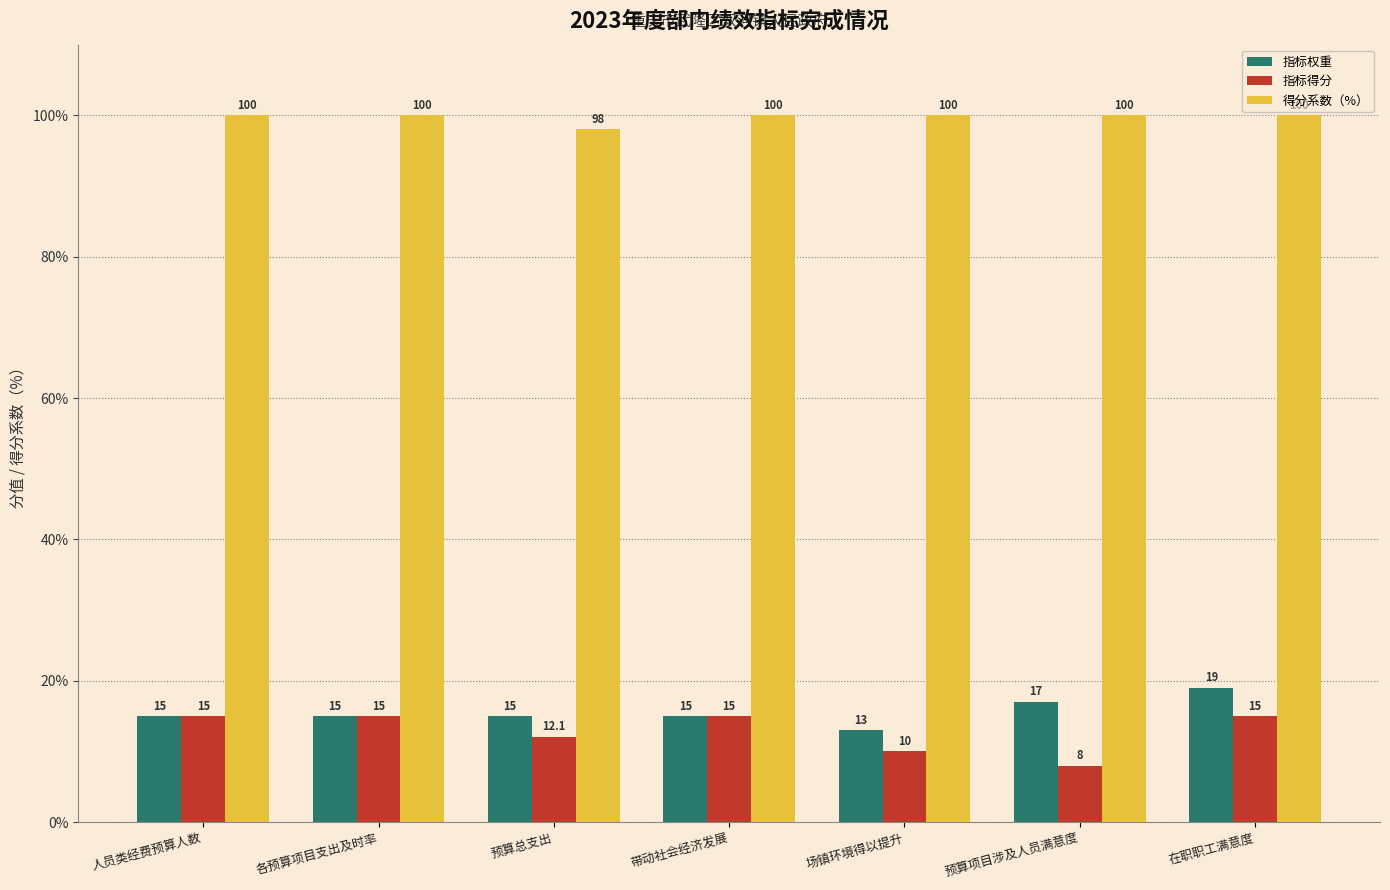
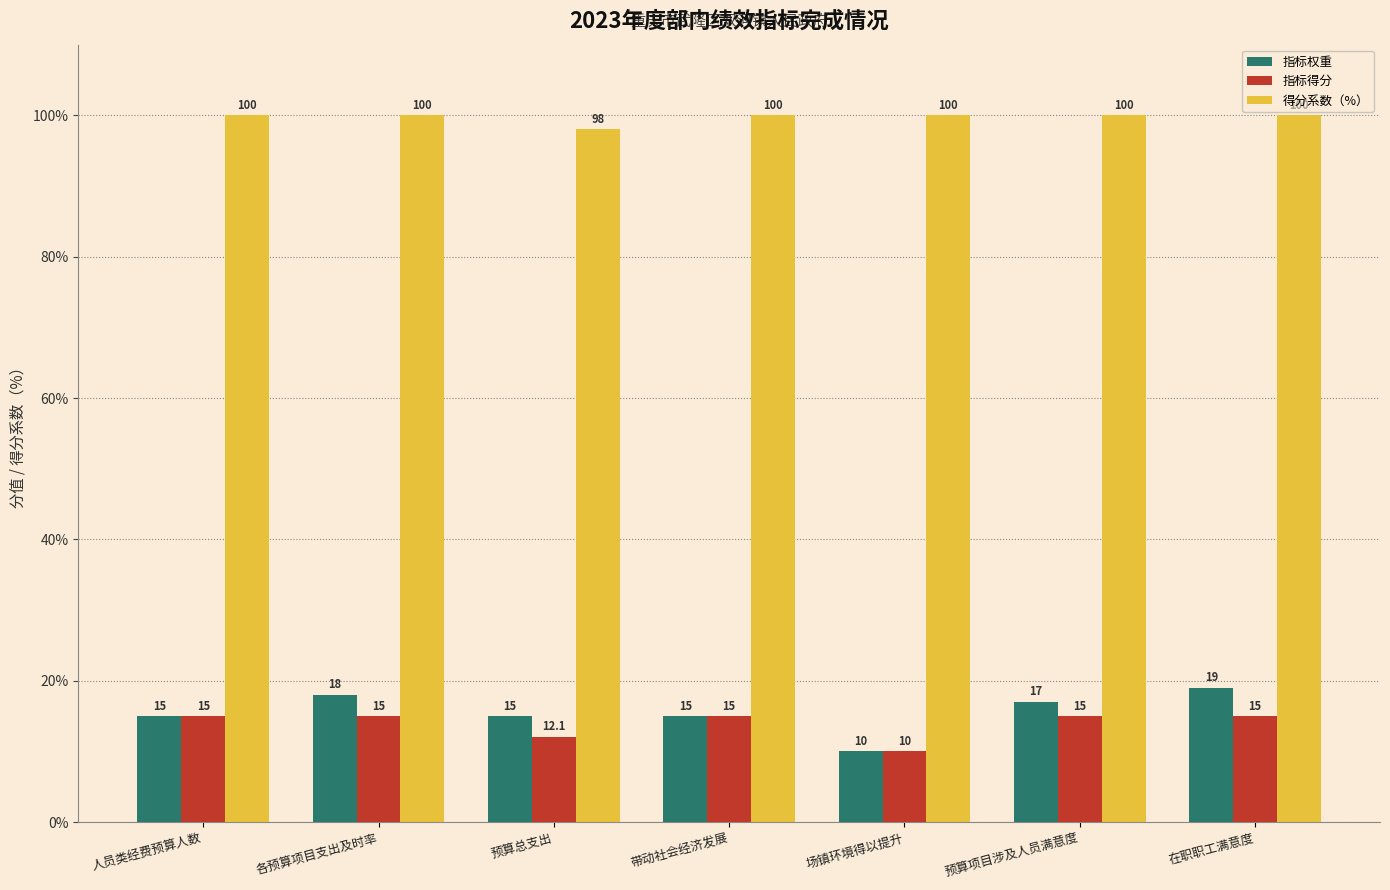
  {
    "指标权重": {
      "人员类经费预算人数": 15,
-     "各预算项目支出及时率": 15,
+     "各预算项目支出及时率": 18,
      "预算总支出": 15,
      "带动社会经济发展": 15,
-     "场镇环境得以提升": 13,
+     "场镇环境得以提升": 10,
      "预算项目涉及人员满意度": 17,
      "在职职工满意度": 19
    },
    "指标得分": {
      "人员类经费预算人数": 15,
      "各预算项目支出及时率": 15,
      "预算总支出": 12.1,
      "带动社会经济发展": 15,
      "场镇环境得以提升": 10,
-     "预算项目涉及人员满意度": 8,
+     "预算项目涉及人员满意度": 15,
      "在职职工满意度": 15
    },
    "得分系数（%）": {
      "人员类经费预算人数": 100,
      "各预算项目支出及时率": 100,
      "预算总支出": 98,
      "带动社会经济发展": 100,
      "场镇环境得以提升": 100,
      "预算项目涉及人员满意度": 100
    }
  }
